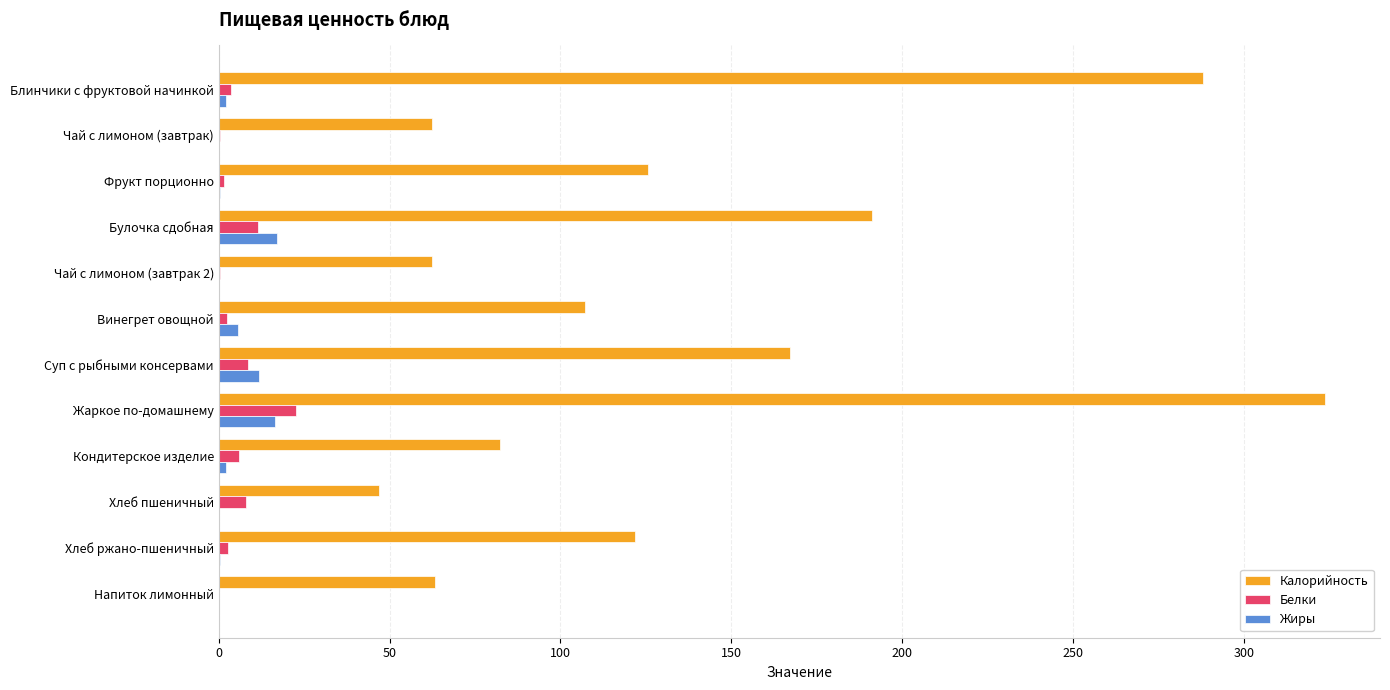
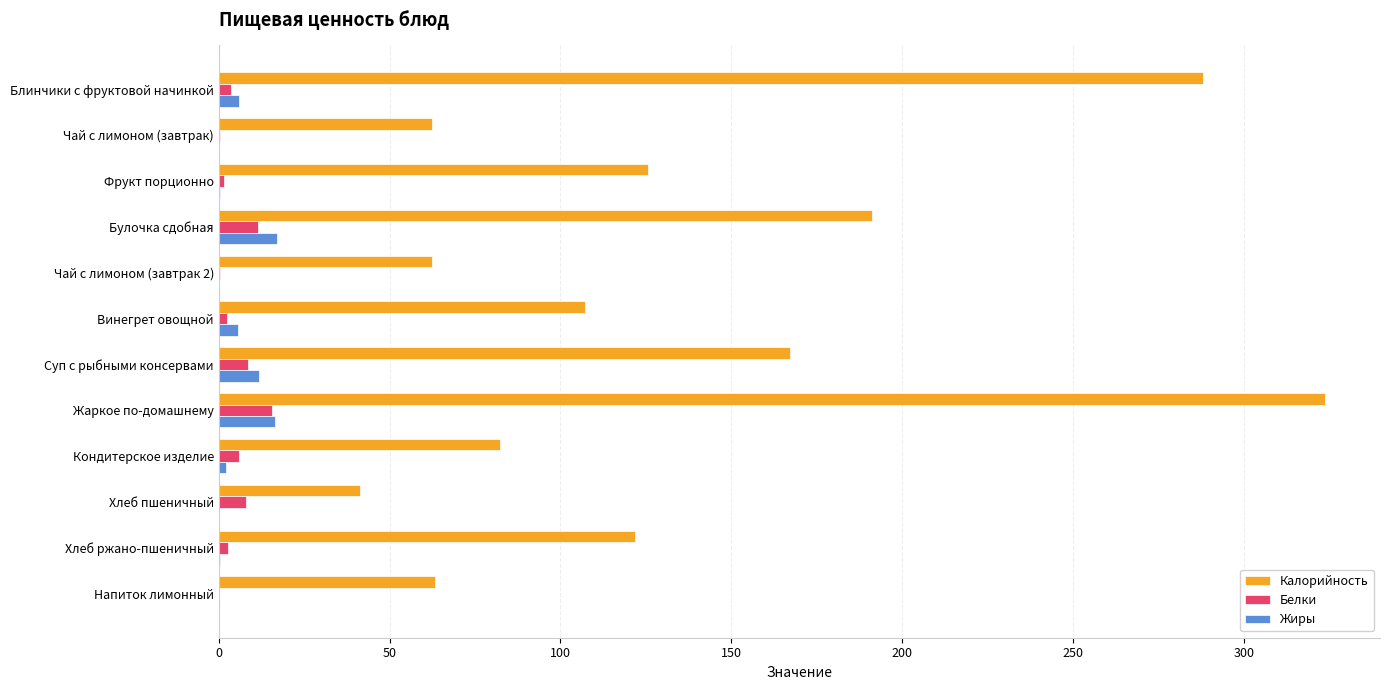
  {
    "Калорийность": {
      "Блинчики с фруктовой начинкой": 288,
      "Чай с лимоном (завтрак)": 62,
      "Фрукт порционно": 126,
      "Булочка сдобная": 191,
      "Чай с лимоном (завтрак 2)": 62,
      "Винегрет овощной": 107,
      "Суп с рыбными консервами": 167,
      "Жаркое по-домашнему": 324,
      "Кондитерское изделие": 82,
-     "Хлеб пшеничный": 47,
+     "Хлеб пшеничный": 41,
      "Хлеб ржано-пшеничный": 122,
      "Напиток лимонный": 63
    },
    "Белки": {
      "Блинчики с фруктовой начинкой": 4,
      "Фрукт порционно": 2,
      "Булочка сдобная": 12,
      "Винегрет овощной": 3,
      "Суп с рыбными консервами": 9,
-     "Жаркое по-домашнему": 23,
+     "Жаркое по-домашнему": 16,
      "Кондитерское изделие": 6,
      "Хлеб пшеничный": 8,
      "Хлеб ржано-пшеничный": 3
    },
    "Жиры": {
-     "Блинчики с фруктовой начинкой": 2,
+     "Блинчики с фруктовой начинкой": 6,
      "Булочка сдобная": 17,
      "Винегрет овощной": 6,
      "Суп с рыбными консервами": 12,
      "Жаркое по-домашнему": 17,
      "Кондитерское изделие": 2,
      "Напиток лимонный": 0
    }
  }
